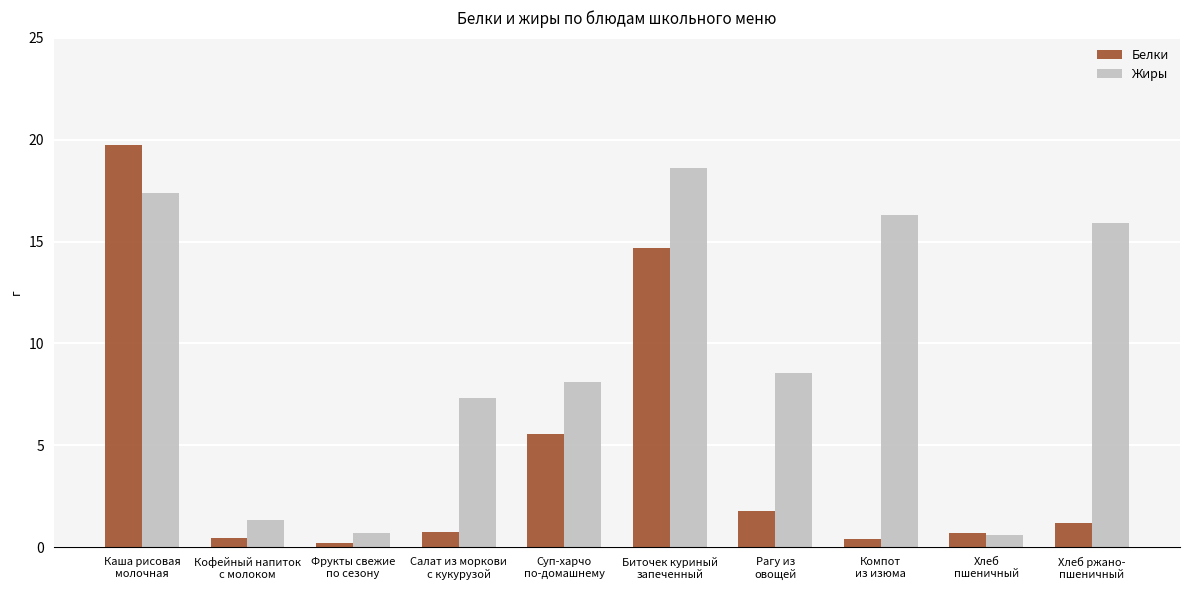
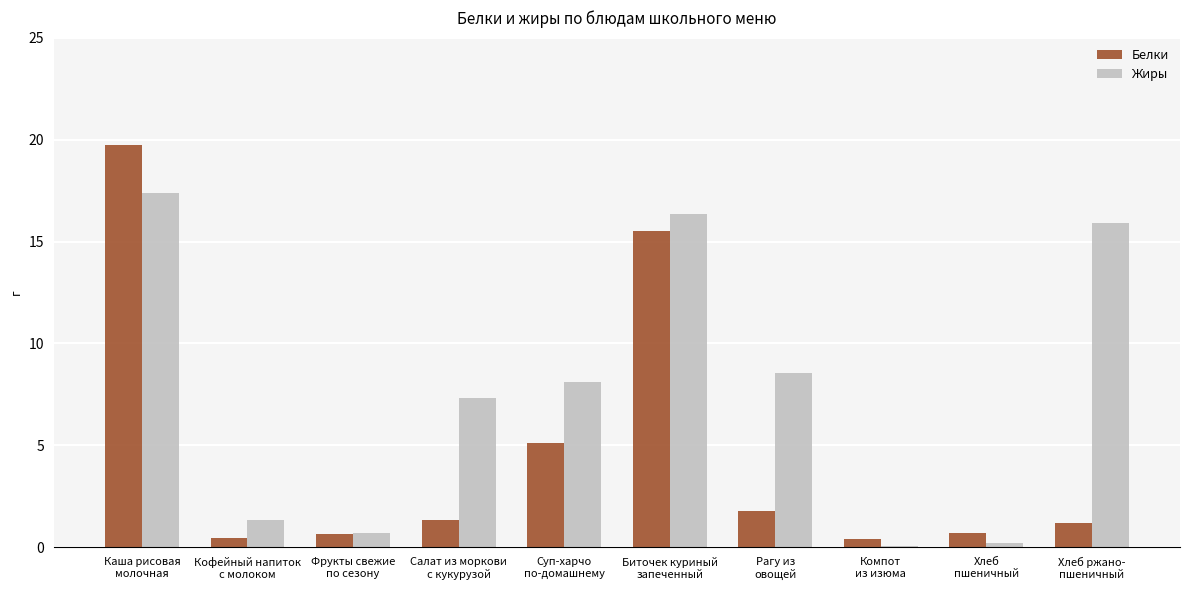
  {
    "Белки": {
      "Каша рисовая молочная": 19.7,
      "Кофейный напиток с молоком": 0.5,
-     "Фрукты свежие по сезону": 0.2,
-     "Салат из моркови с кукурузой": 0.8,
-     "Суп-харчо по-домашнему": 5.5,
-     "Биточек куриный запеченный": 14.7,
+     "Фрукты свежие по сезону": 0.7,
+     "Салат из моркови с кукурузой": 1.3,
+     "Суп-харчо по-домашнему": 5.1,
+     "Биточек куриный запеченный": 15.5,
      "Рагу из овощей": 1.8,
      "Компот из изюма": 0.4,
      "Хлеб пшеничный": 0.7,
      "Хлеб ржано- пшеничный": 1.2
    },
    "Жиры": {
      "Каша рисовая молочная": 17.4,
      "Кофейный напиток с молоком": 1.4,
      "Фрукты свежие по сезону": 0.7,
      "Салат из моркови с кукурузой": 7.3,
      "Суп-харчо по-домашнему": 8.1,
-     "Биточек куриный запеченный": 18.6,
+     "Биточек куриный запеченный": 16.3,
      "Рагу из овощей": 8.6,
-     "Компот из изюма": 16.3,
-     "Хлеб пшеничный": 0.6,
+     "Компот из изюма": 0.1,
+     "Хлеб пшеничный": 0.2,
      "Хлеб ржано- пшеничный": 15.9
    }
  }
